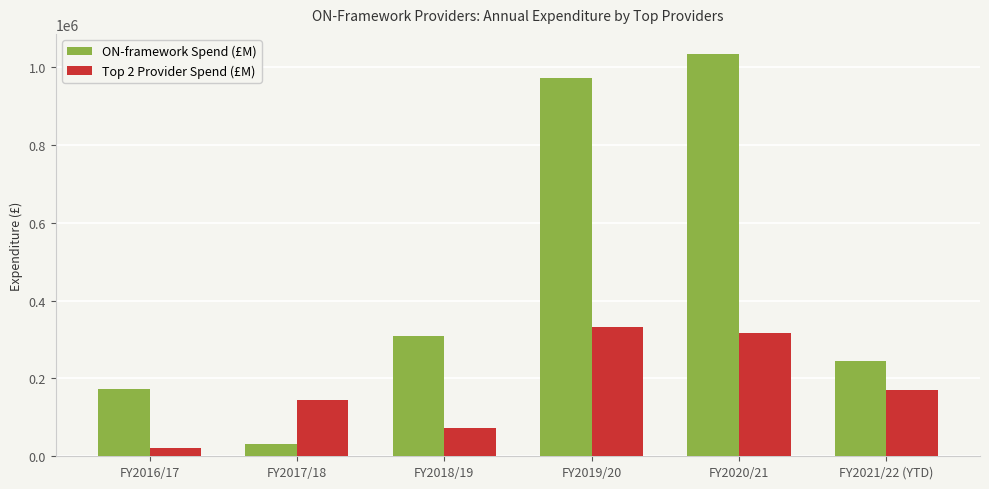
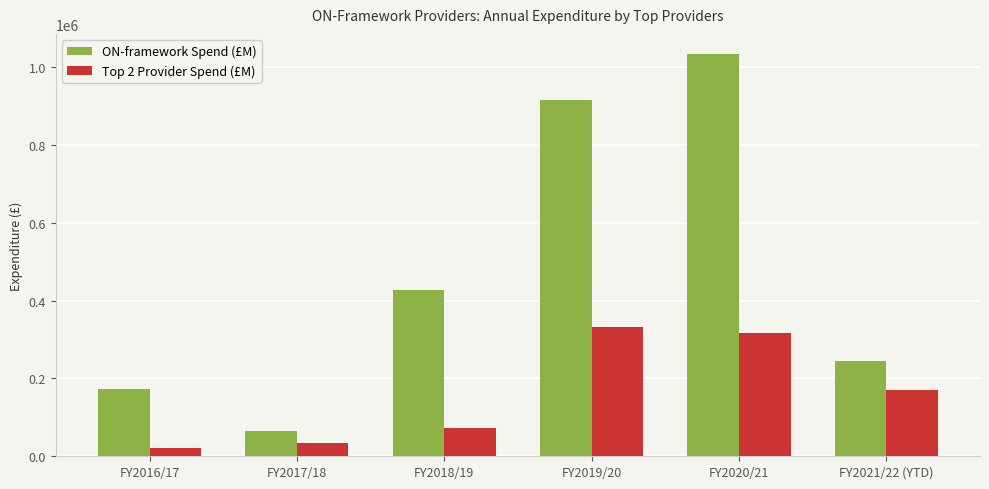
  {
    "ON-framework Spend (£M)": {
      "FY2016/17": 170000,
-     "FY2017/18": 30000,
-     "FY2018/19": 310000,
-     "FY2019/20": 970000,
+     "FY2017/18": 60000,
+     "FY2018/19": 430000,
+     "FY2019/20": 920000,
      "FY2020/21": 1030000,
      "FY2021/22 (YTD)": 240000
    },
    "Top 2 Provider Spend (£M)": {
      "FY2016/17": 20000,
-     "FY2017/18": 140000,
+     "FY2017/18": 40000,
      "FY2018/19": 70000,
      "FY2019/20": 330000,
      "FY2020/21": 320000,
      "FY2021/22 (YTD)": 170000
    }
  }
